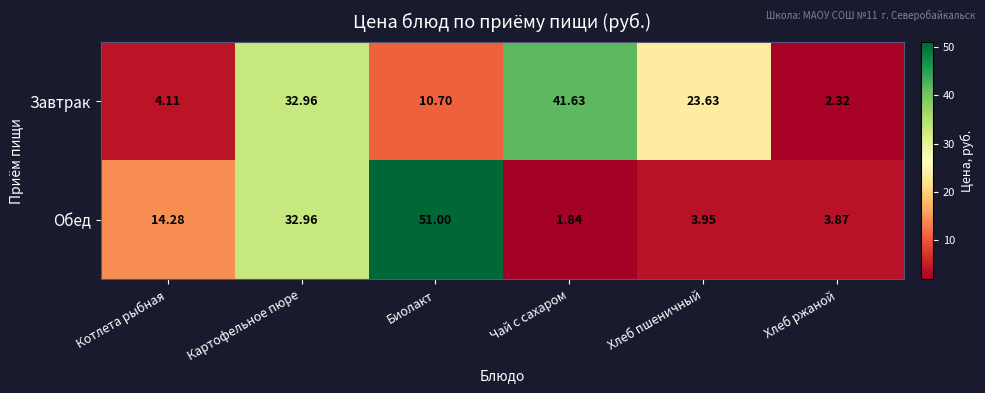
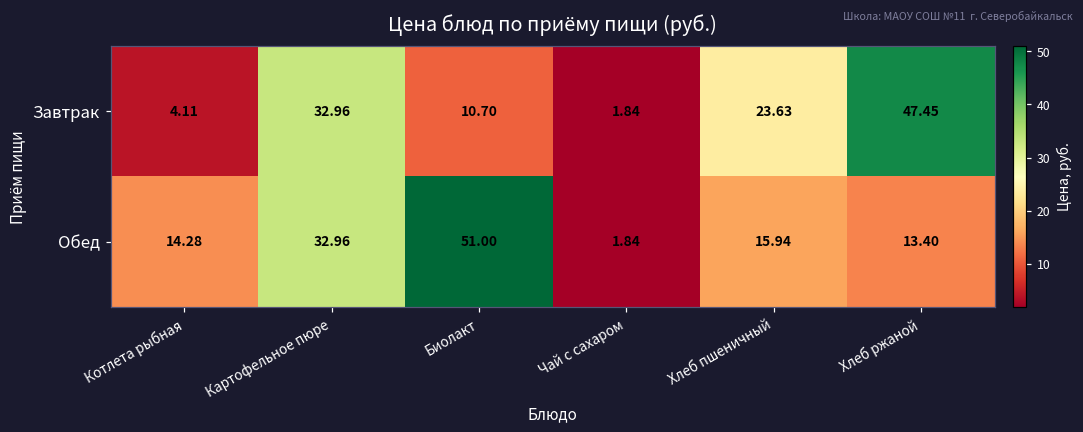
  {
    "Завтрак": {
      "Котлета рыбная": 4.11,
      "Картофельное пюре": 32.96,
      "Биолакт": 10.70,
-     "Чай с сахаром": 41.63,
+     "Чай с сахаром": 1.84,
      "Хлеб пшеничный": 23.63,
-     "Хлеб ржаной": 2.32
+     "Хлеб ржаной": 47.45
    },
    "Обед": {
      "Котлета рыбная": 14.28,
      "Картофельное пюре": 32.96,
      "Биолакт": 51.00,
      "Чай с сахаром": 1.84,
-     "Хлеб пшеничный": 3.95,
-     "Хлеб ржаной": 3.87
+     "Хлеб пшеничный": 15.94,
+     "Хлеб ржаной": 13.40
    }
  }
